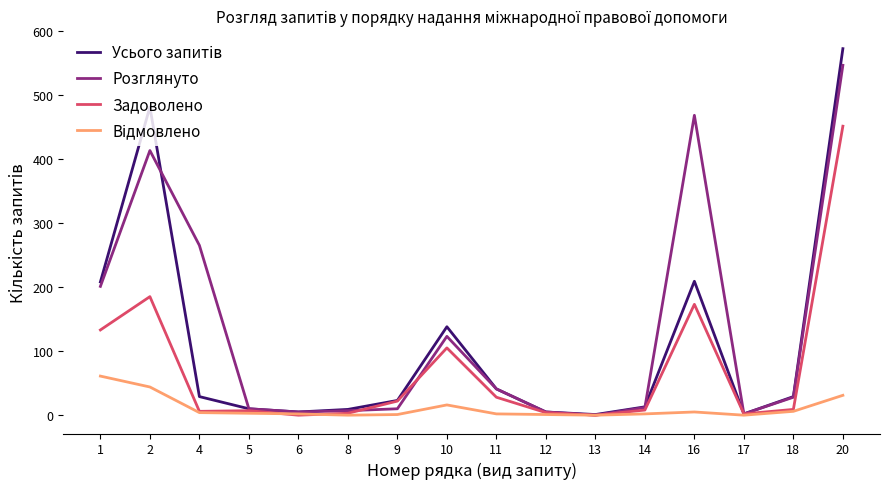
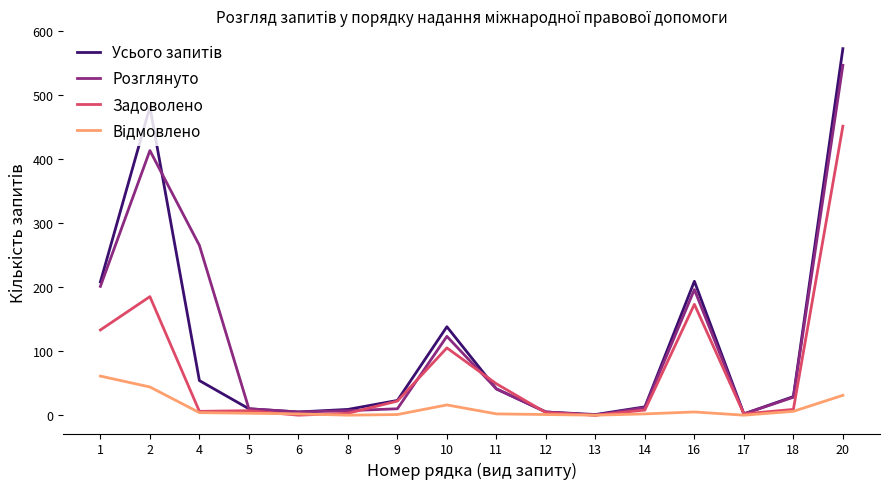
  {
    "Усього запитів": {
      "1": 210,
-     "4": 30,
+     "4": 50,
      "10": 140,
      "16": 210,
      "20": 570
    },
    "Розглянуто": {
      "1": 200,
      "2": 410,
      "4": 270,
      "9": 10,
      "10": 120,
-     "16": 470,
+     "16": 200,
      "20": 550
    },
    "Задоволено": {
      "1": 130,
      "2": 190,
      "10": 110,
-     "11": 30,
+     "11": 50,
      "14": 10,
      "16": 170,
      "20": 450
    },
    "Відмовлено": {
      "1": 60,
      "2": 40,
      "5": 0,
      "9": 0,
      "10": 20,
      "11": 0,
      "14": 0,
      "16": 10,
      "20": 30
    }
  }
